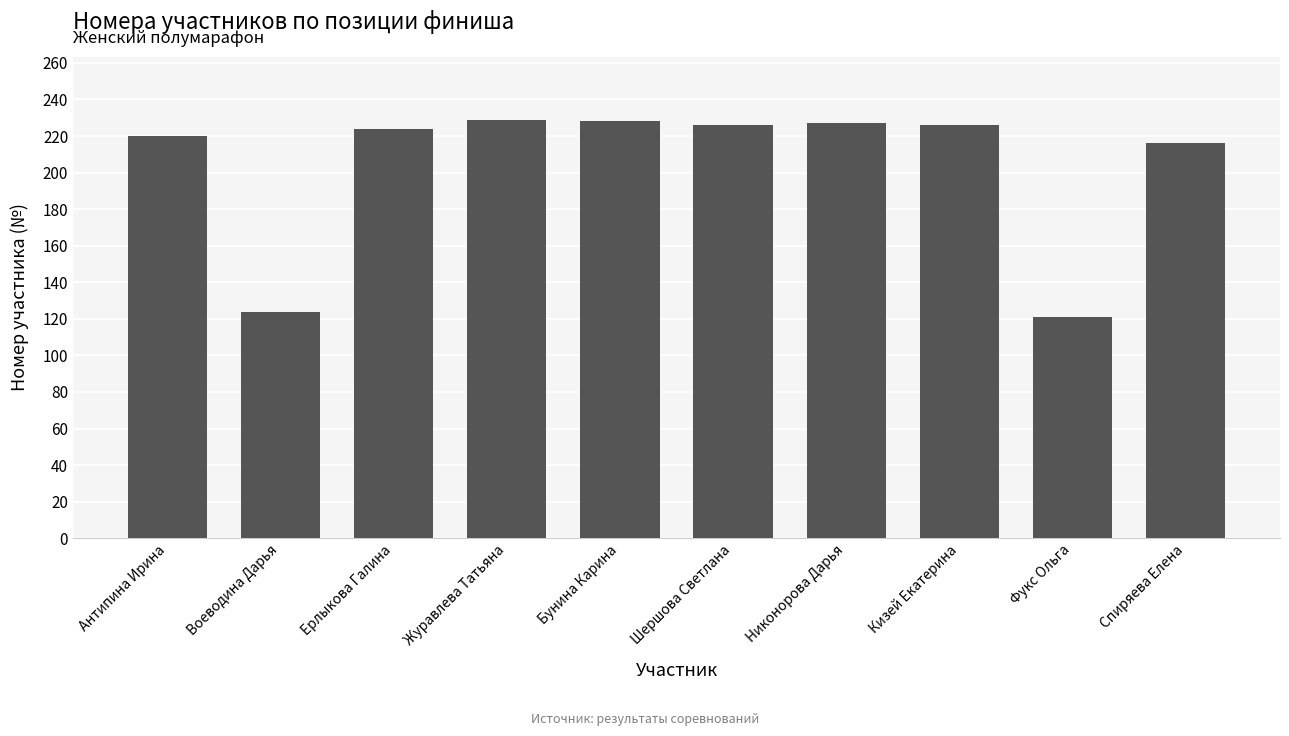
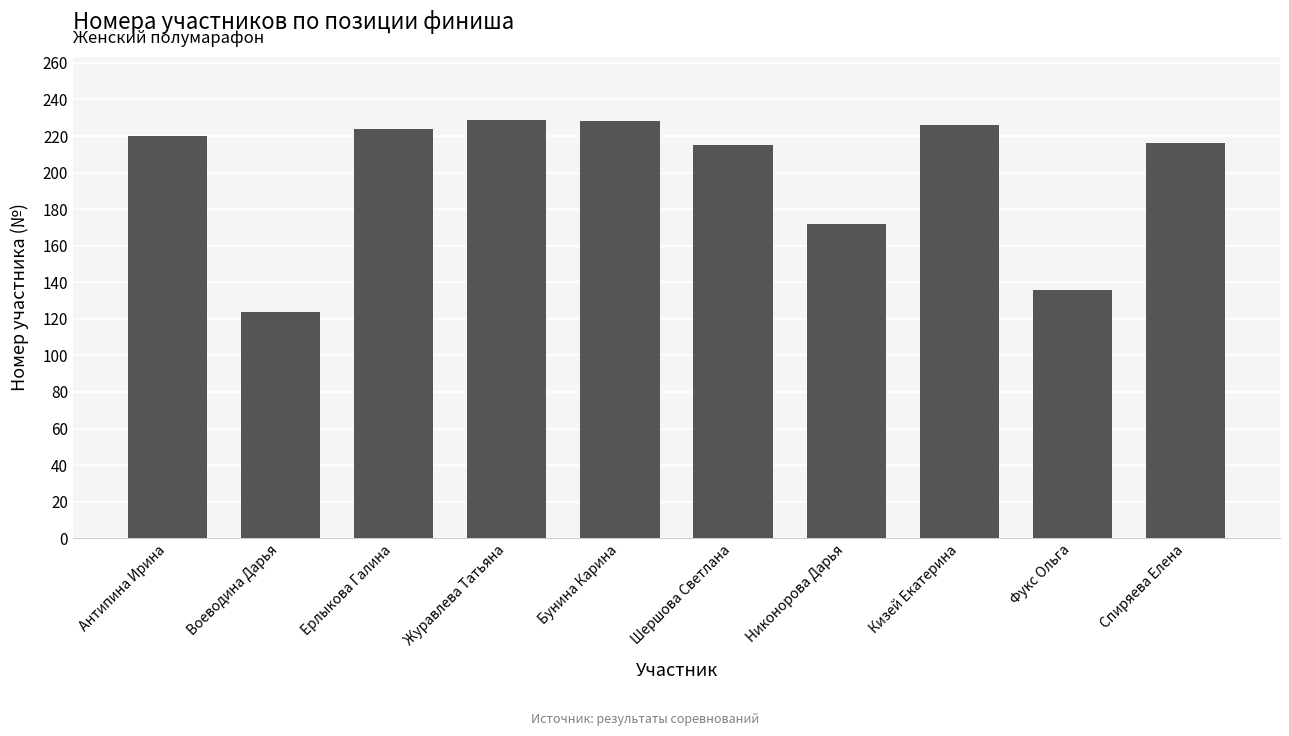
  {
    "Антипина Ирина": 220,
    "Воеводина Дарья": 124,
    "Ерлыкова Галина": 224,
    "Журавлева Татьяна": 229,
    "Бунина Карина": 228,
-   "Шершова Светлана": 226,
-   "Никонорова Дарья": 227,
+   "Шершова Светлана": 215,
+   "Никонорова Дарья": 172,
    "Кизей Екатерина": 226,
-   "Фукс Ольга": 121,
+   "Фукс Ольга": 136,
    "Спиряева Елена": 216
  }
